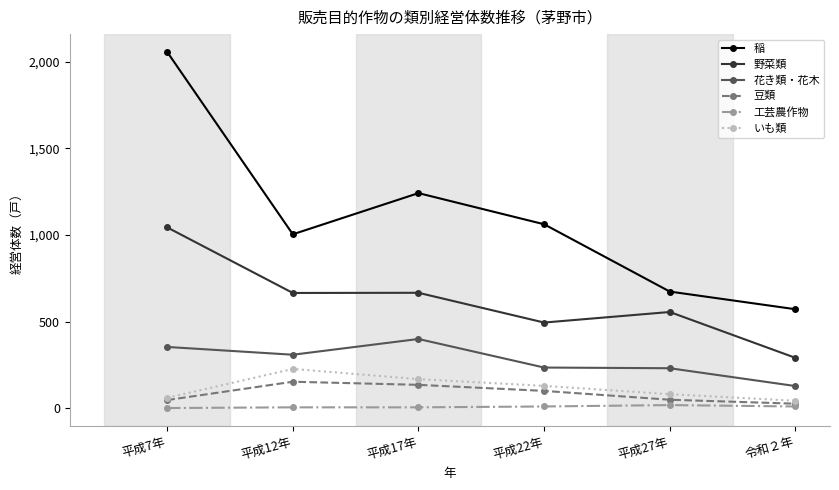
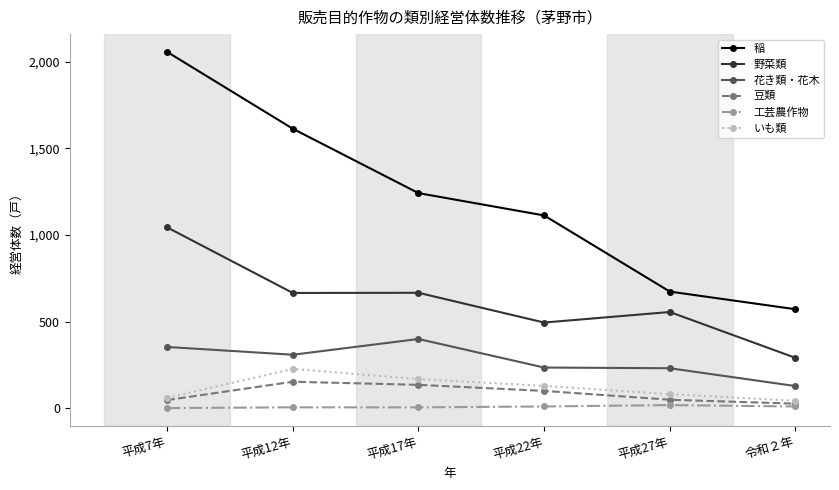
  {
    "稲": {
      "平成7年": "2,060",
-     "平成12年": "1,000",
+     "平成12年": "1,610",
      "平成17年": "1,240",
-     "平成22年": "1,060",
+     "平成22年": "1,110",
      "平成27年": "670",
      "令和２年": "570"
    }
  }
